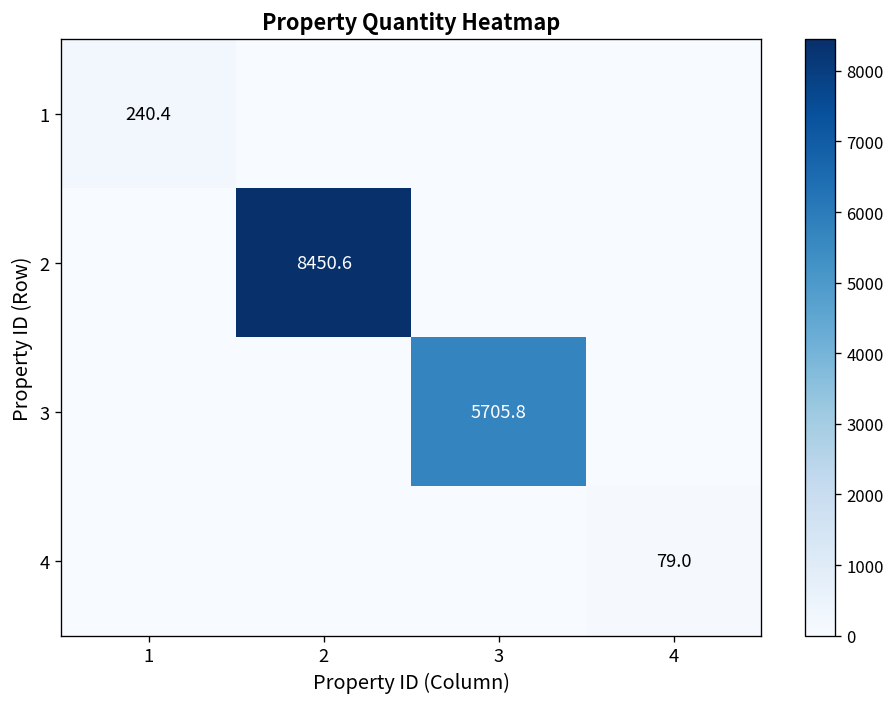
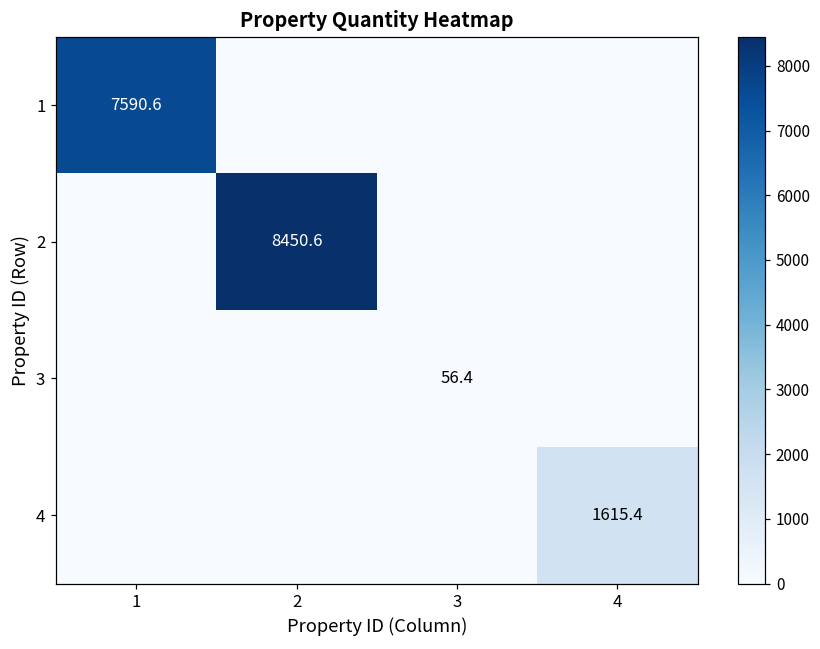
  {
    "1": {
-     "1": 240.4
+     "1": 7590.6
    },
    "2": {
      "2": 8450.6
    },
    "3": {
-     "3": 5705.8
+     "3": 56.4
    },
    "4": {
-     "4": 79.0
+     "4": 1615.4
    }
  }
